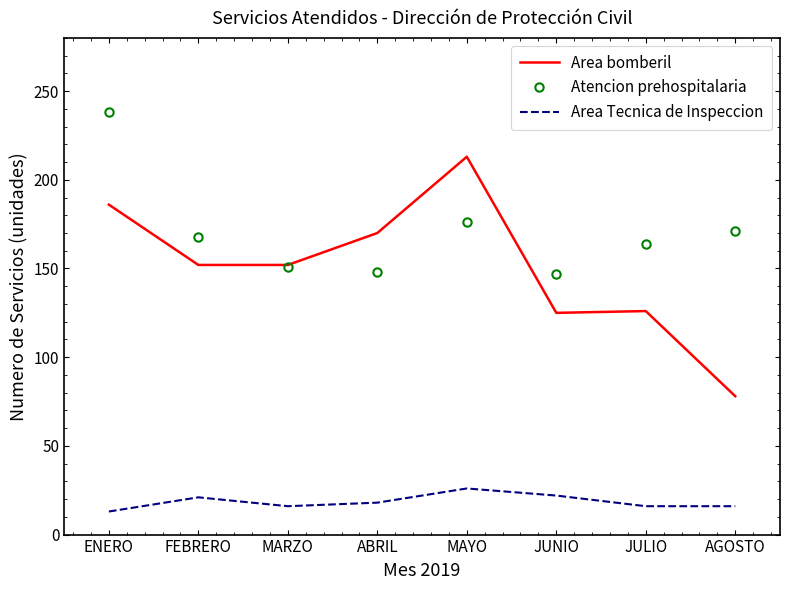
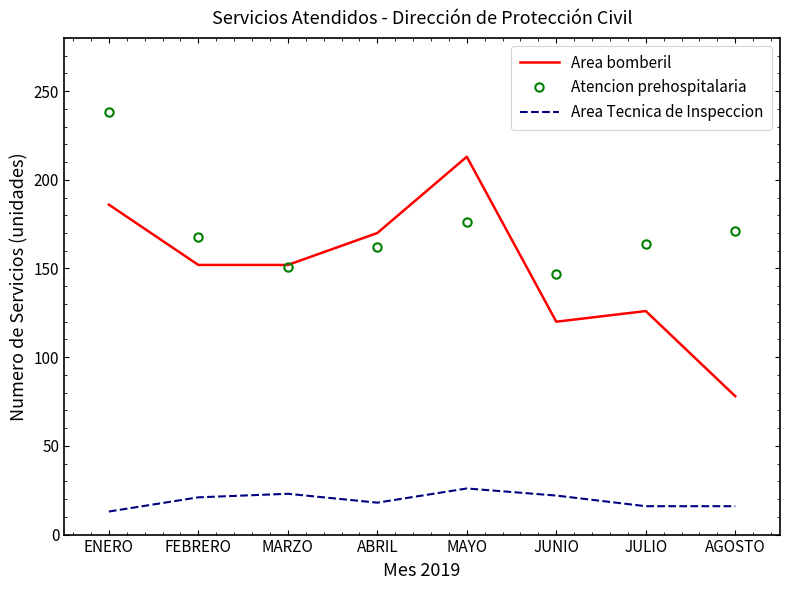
  {
    "Area bomberil": {
      "ENERO": 186,
      "FEBRERO": 152,
      "ABRIL": 170,
      "MAYO": 213,
-     "JUNIO": 125,
+     "JUNIO": 120,
      "JULIO": 126,
      "AGOSTO": 78
    },
    "Atencion prehospitalaria": {
      "ENERO": 238,
      "FEBRERO": 168,
-     "ABRIL": 148,
+     "ABRIL": 162,
      "MAYO": 176,
      "JUNIO": 147,
      "JULIO": 164,
      "AGOSTO": 171
    },
    "Area Tecnica de Inspeccion": {
      "ENERO": 13,
      "FEBRERO": 21,
-     "MARZO": 16,
+     "MARZO": 23,
      "ABRIL": 18,
      "MAYO": 26,
      "JUNIO": 22,
      "JULIO": 16,
      "AGOSTO": 16
    }
  }
